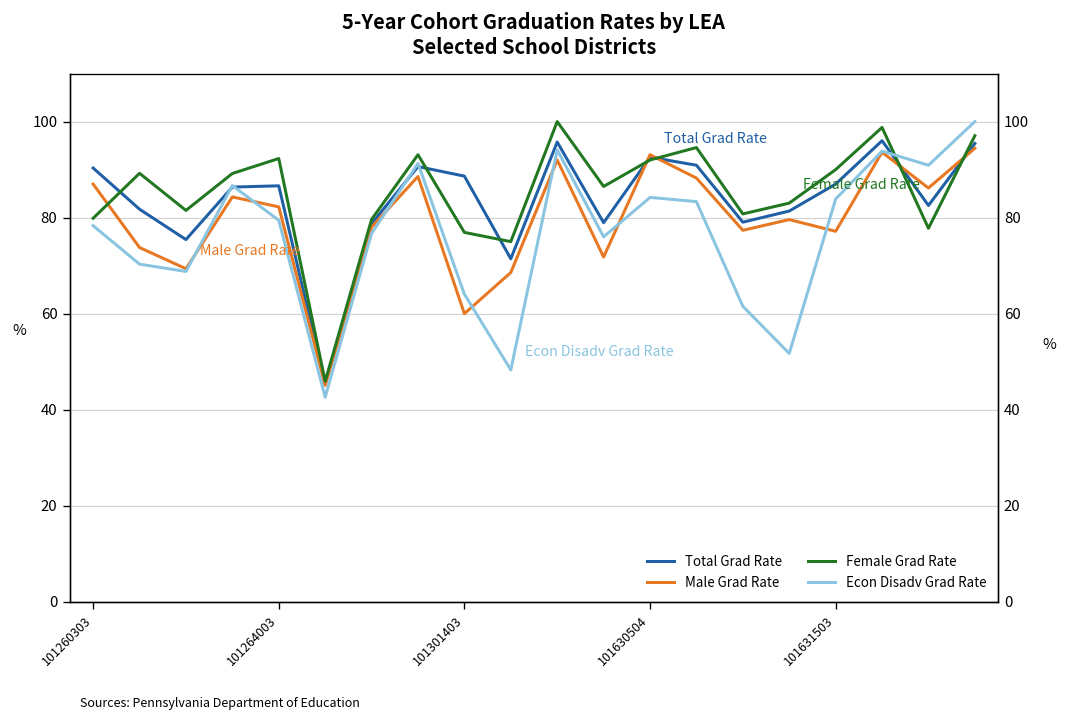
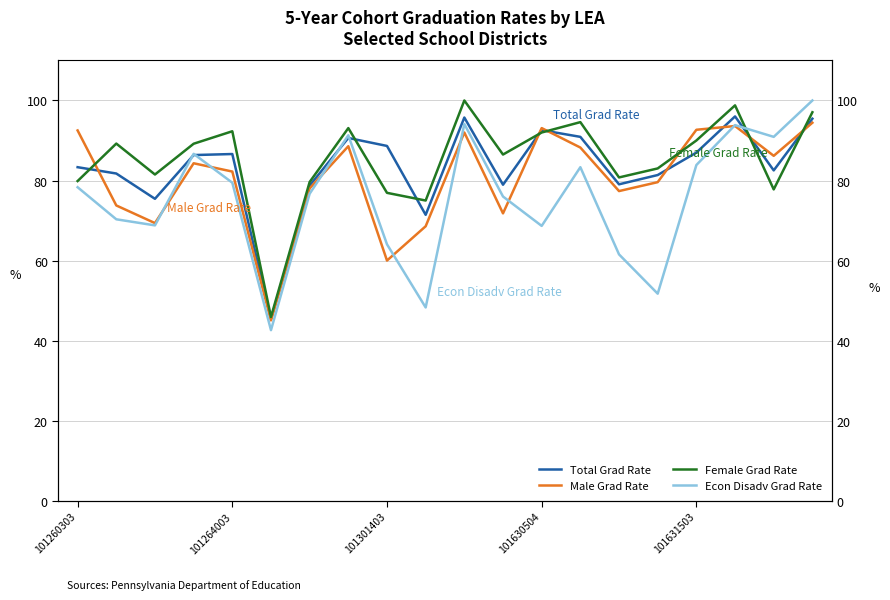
  {
    "Total Grad Rate": {
-     "101260303": 90,
+     "101260303": 83,
      "101264003": 87,
      "101301403": 89,
      "101631503": 87
    },
    "Male Grad Rate": {
-     "101260303": 87,
+     "101260303": 93,
      "101264003": 82,
      "101301403": 60,
-     "101631503": 77
+     "101631503": 93
    },
    "Female Grad Rate": {
      "101260303": 80,
      "101264003": 92,
      "101301403": 77,
      "101631503": 90
    },
    "Econ Disadv Grad Rate": {
      "101260303": 78,
      "101264003": 79,
      "101301403": 64,
-     "101630504": 84,
+     "101630504": 69,
      "101631503": 84
    }
  }
